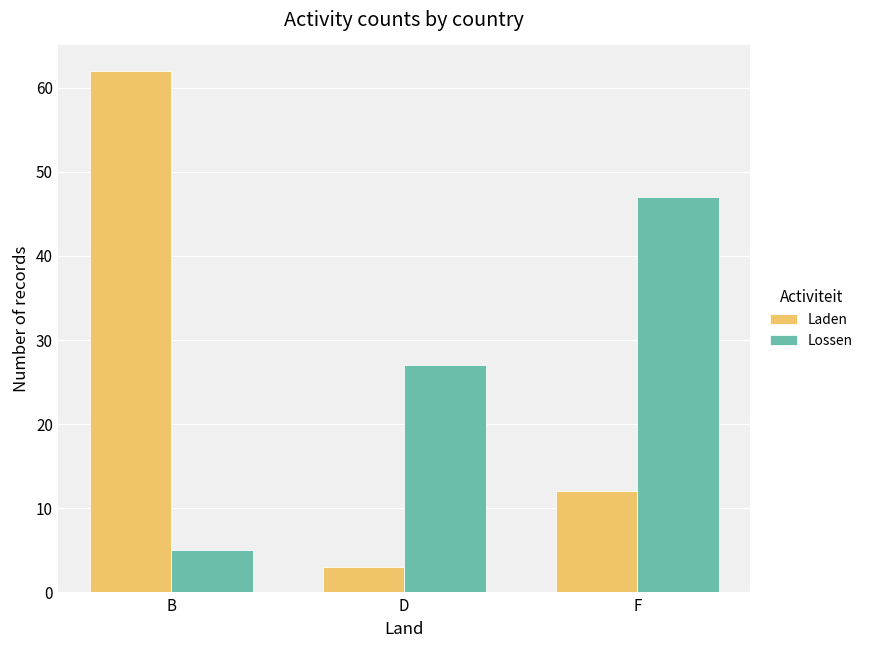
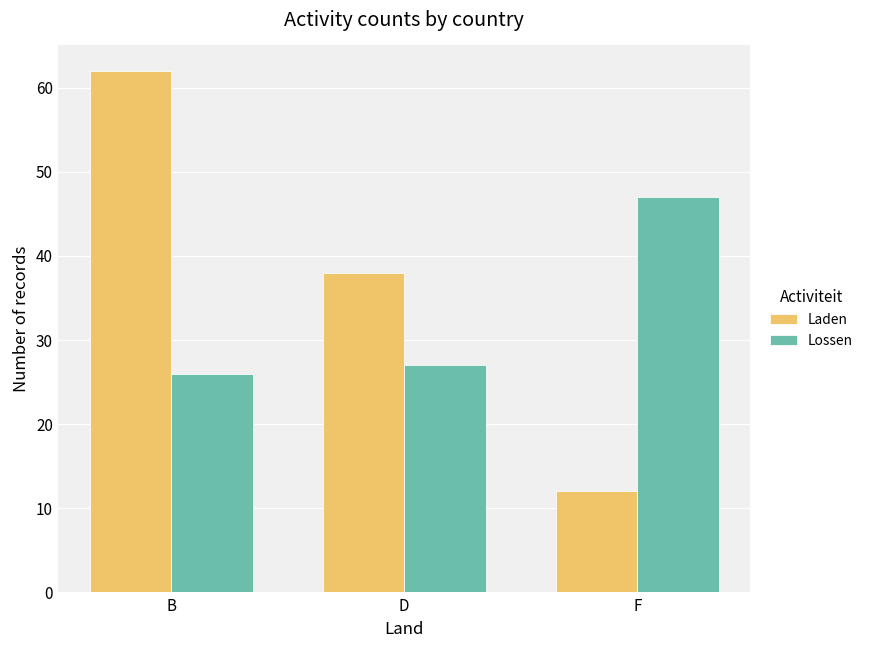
  {
    "Laden": {
      "B": 62,
-     "D": 3,
+     "D": 38,
      "F": 12
    },
    "Lossen": {
-     "B": 5,
+     "B": 26,
      "D": 27,
      "F": 47
    }
  }
